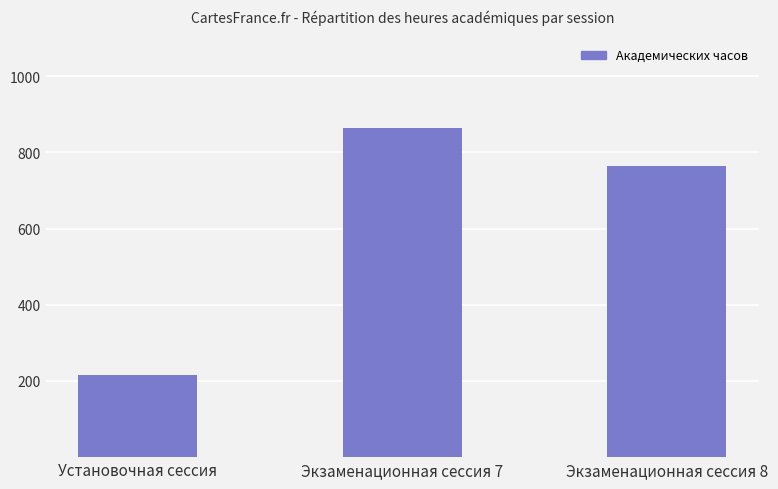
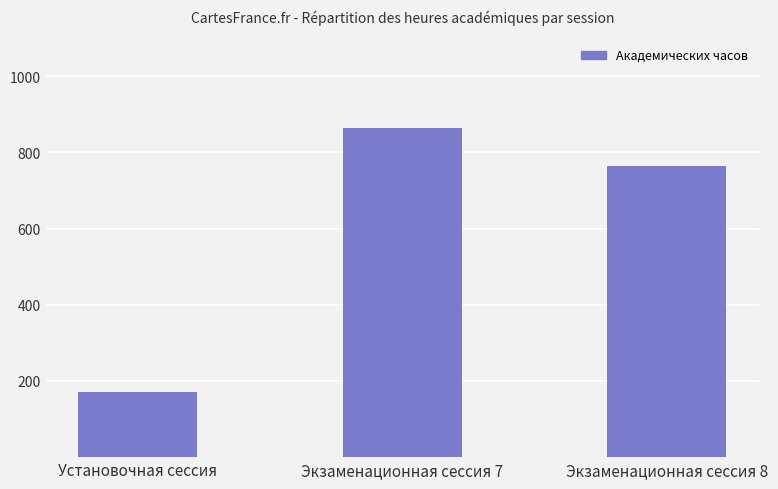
  {
-   "Установочная сессия": 220,
+   "Установочная сессия": 170,
    "Экзаменационная сессия 7": 860,
    "Экзаменационная сессия 8": 770
  }
